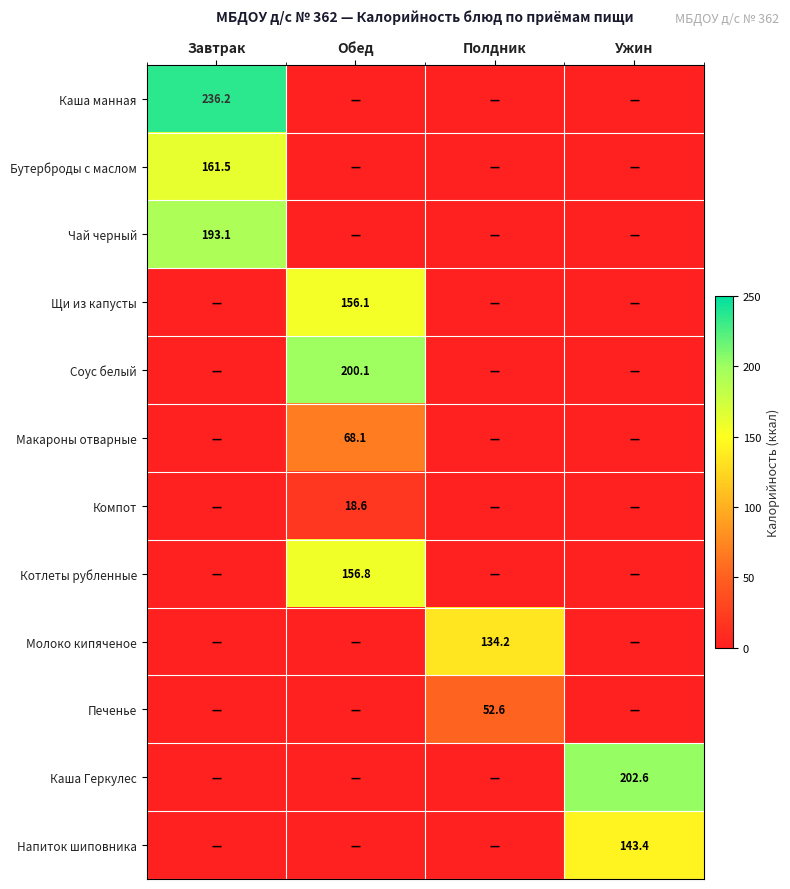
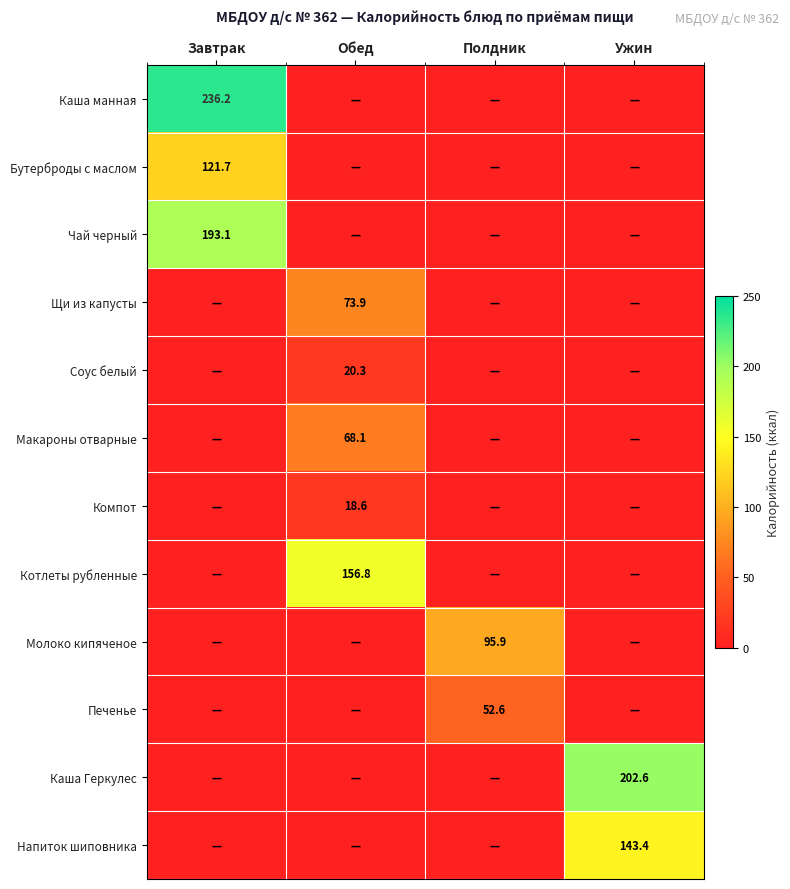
  {
    "Каша манная": {
      "Завтрак": 236.2
    },
    "Бутерброды с маслом": {
-     "Завтрак": 161.5
+     "Завтрак": 121.7
    },
    "Чай черный": {
      "Завтрак": 193.1
    },
    "Щи из капусты": {
-     "Обед": 156.1
+     "Обед": 73.9
    },
    "Соус белый": {
-     "Обед": 200.1
+     "Обед": 20.3
    },
    "Макароны отварные": {
      "Обед": 68.1
    },
    "Компот": {
      "Обед": 18.6
    },
    "Котлеты рубленные": {
      "Обед": 156.8
    },
    "Молоко кипяченое": {
-     "Полдник": 134.2
+     "Полдник": 95.9
    },
    "Печенье": {
      "Полдник": 52.6
    },
    "Каша Геркулес": {
      "Ужин": 202.6
    },
    "Напиток шиповника": {
      "Ужин": 143.4
    }
  }
